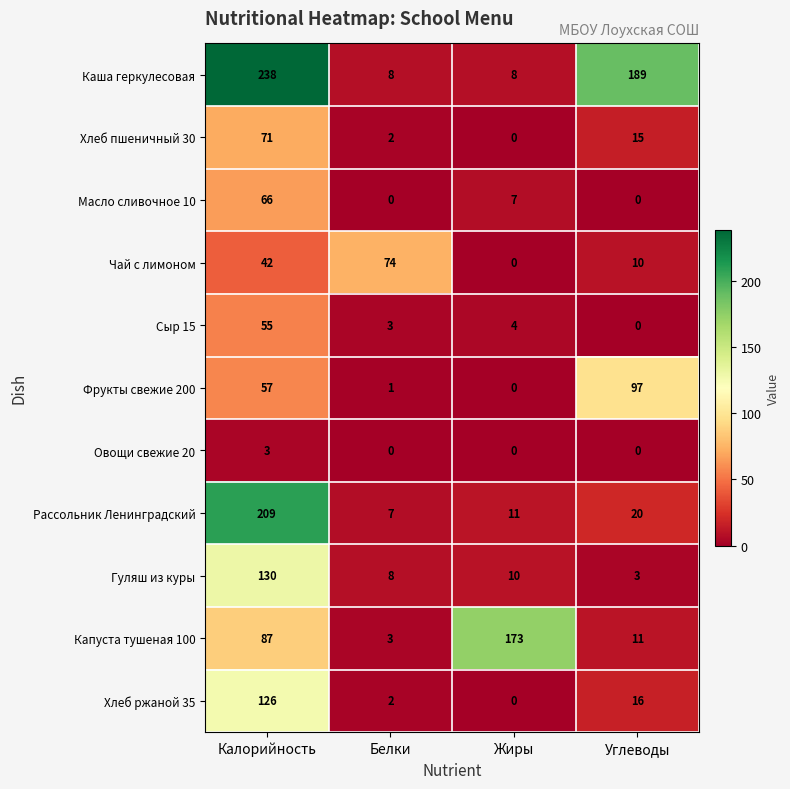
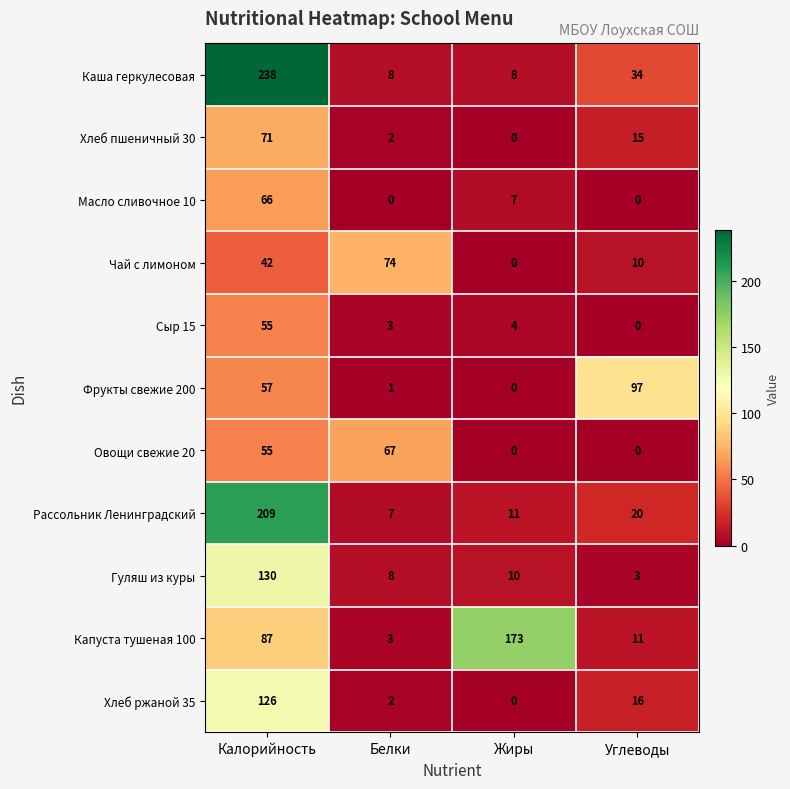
  {
    "Каша геркулесовая": {
      "Калорийность": 238,
      "Белки": 8,
      "Жиры": 8,
-     "Углеводы": 189
+     "Углеводы": 34
    },
    "Хлеб пшеничный 30": {
      "Калорийность": 71,
      "Белки": 2,
      "Жиры": 0,
      "Углеводы": 15
    },
    "Масло сливочное 10": {
      "Калорийность": 66,
      "Белки": 0,
      "Жиры": 7,
      "Углеводы": 0
    },
    "Чай с лимоном": {
      "Калорийность": 42,
      "Белки": 74,
      "Жиры": 0,
      "Углеводы": 10
    },
    "Сыр 15": {
      "Калорийность": 55,
      "Белки": 3,
      "Жиры": 4,
      "Углеводы": 0
    },
    "Фрукты свежие 200": {
      "Калорийность": 57,
      "Белки": 1,
      "Жиры": 0,
      "Углеводы": 97
    },
    "Овощи свежие 20": {
-     "Калорийность": 3,
-     "Белки": 0,
+     "Калорийность": 55,
+     "Белки": 67,
      "Жиры": 0,
      "Углеводы": 0
    },
    "Рассольник Ленинградский": {
      "Калорийность": 209,
      "Белки": 7,
      "Жиры": 11,
      "Углеводы": 20
    },
    "Гуляш из куры": {
      "Калорийность": 130,
      "Белки": 8,
      "Жиры": 10,
      "Углеводы": 3
    },
    "Капуста тушеная 100": {
      "Калорийность": 87,
      "Белки": 3,
      "Жиры": 173,
      "Углеводы": 11
    },
    "Хлеб ржаной 35": {
      "Калорийность": 126,
      "Белки": 2,
      "Жиры": 0,
      "Углеводы": 16
    }
  }
